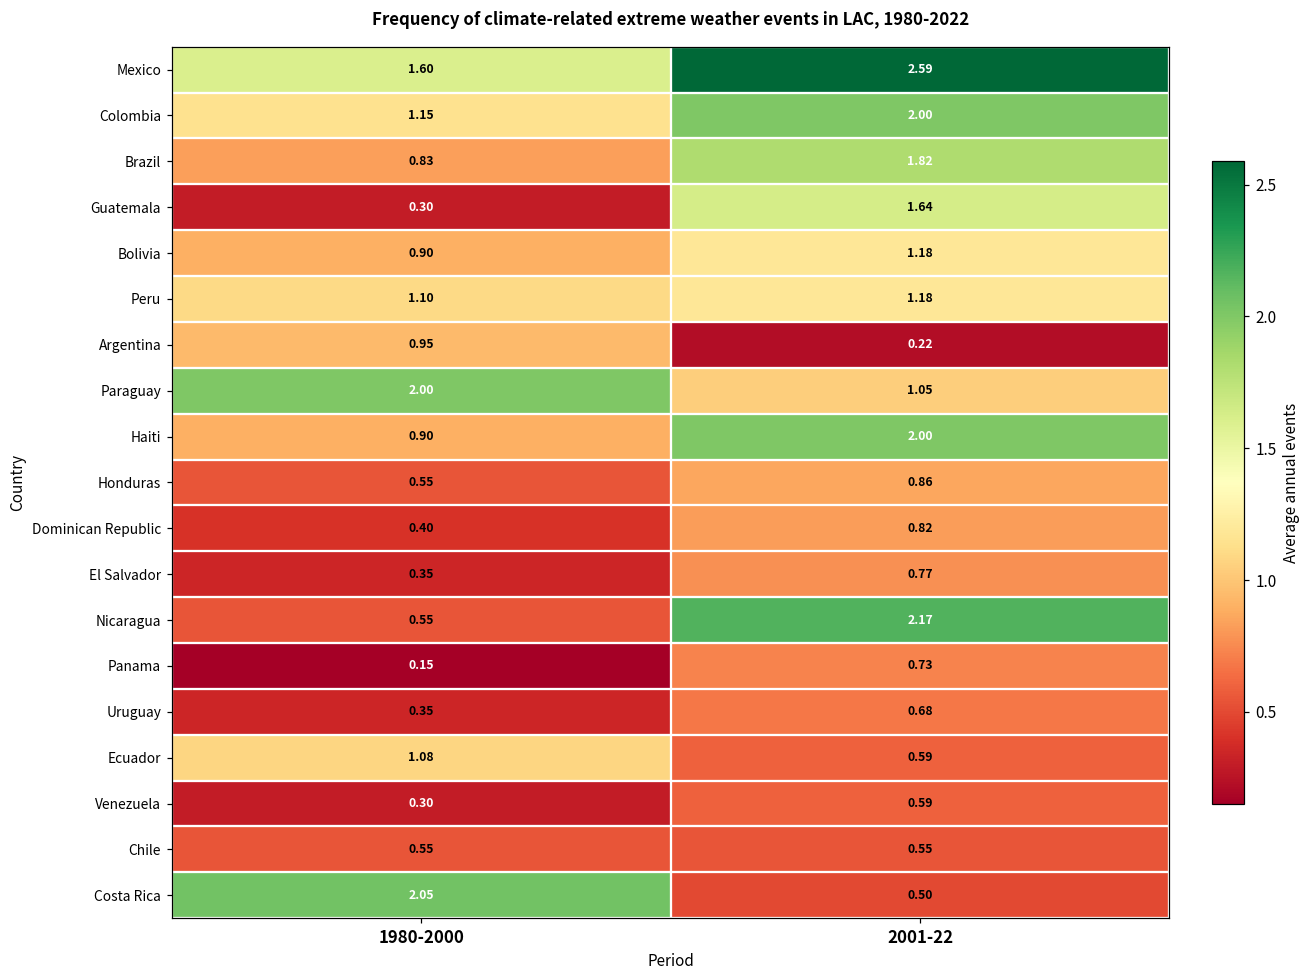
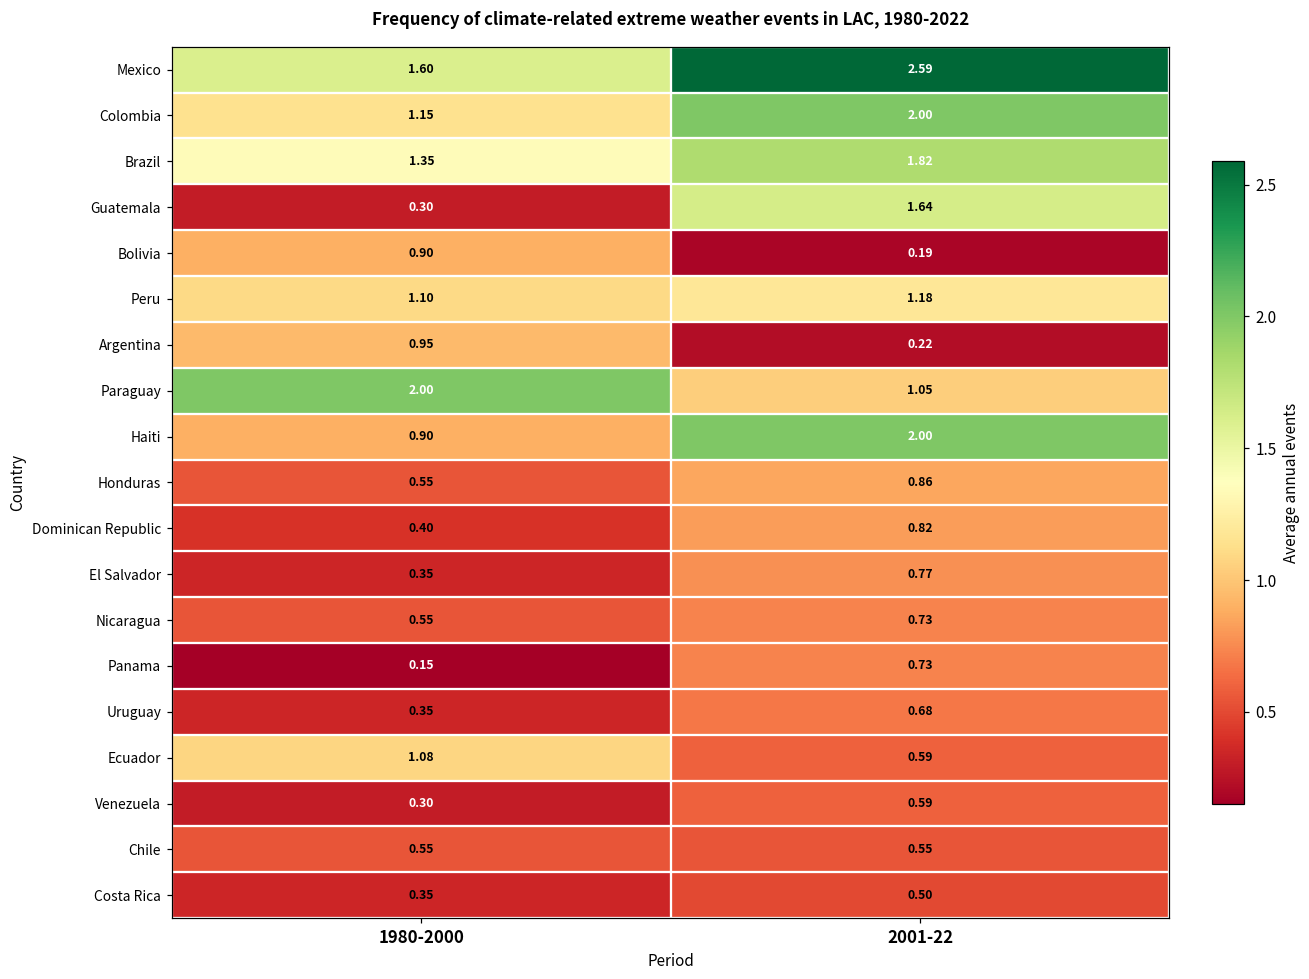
  {
    "Mexico": {
      "1980-2000": 1.60,
      "2001-22": 2.59
    },
    "Colombia": {
      "1980-2000": 1.15,
      "2001-22": 2.00
    },
    "Brazil": {
-     "1980-2000": 0.83,
+     "1980-2000": 1.35,
      "2001-22": 1.82
    },
    "Guatemala": {
      "1980-2000": 0.30,
      "2001-22": 1.64
    },
    "Bolivia": {
      "1980-2000": 0.90,
-     "2001-22": 1.18
+     "2001-22": 0.19
    },
    "Peru": {
      "1980-2000": 1.10,
      "2001-22": 1.18
    },
    "Argentina": {
      "1980-2000": 0.95,
      "2001-22": 0.22
    },
    "Paraguay": {
      "1980-2000": 2.00,
      "2001-22": 1.05
    },
    "Haiti": {
      "1980-2000": 0.90,
      "2001-22": 2.00
    },
    "Honduras": {
      "1980-2000": 0.55,
      "2001-22": 0.86
    },
    "Dominican Republic": {
      "1980-2000": 0.40,
      "2001-22": 0.82
    },
    "El Salvador": {
      "1980-2000": 0.35,
      "2001-22": 0.77
    },
    "Nicaragua": {
      "1980-2000": 0.55,
-     "2001-22": 2.17
+     "2001-22": 0.73
    },
    "Panama": {
      "1980-2000": 0.15,
      "2001-22": 0.73
    },
    "Uruguay": {
      "1980-2000": 0.35,
      "2001-22": 0.68
    },
    "Ecuador": {
      "1980-2000": 1.08,
      "2001-22": 0.59
    },
    "Venezuela": {
      "1980-2000": 0.30,
      "2001-22": 0.59
    },
    "Chile": {
      "1980-2000": 0.55,
      "2001-22": 0.55
    },
    "Costa Rica": {
-     "1980-2000": 2.05,
+     "1980-2000": 0.35,
      "2001-22": 0.50
    }
  }
